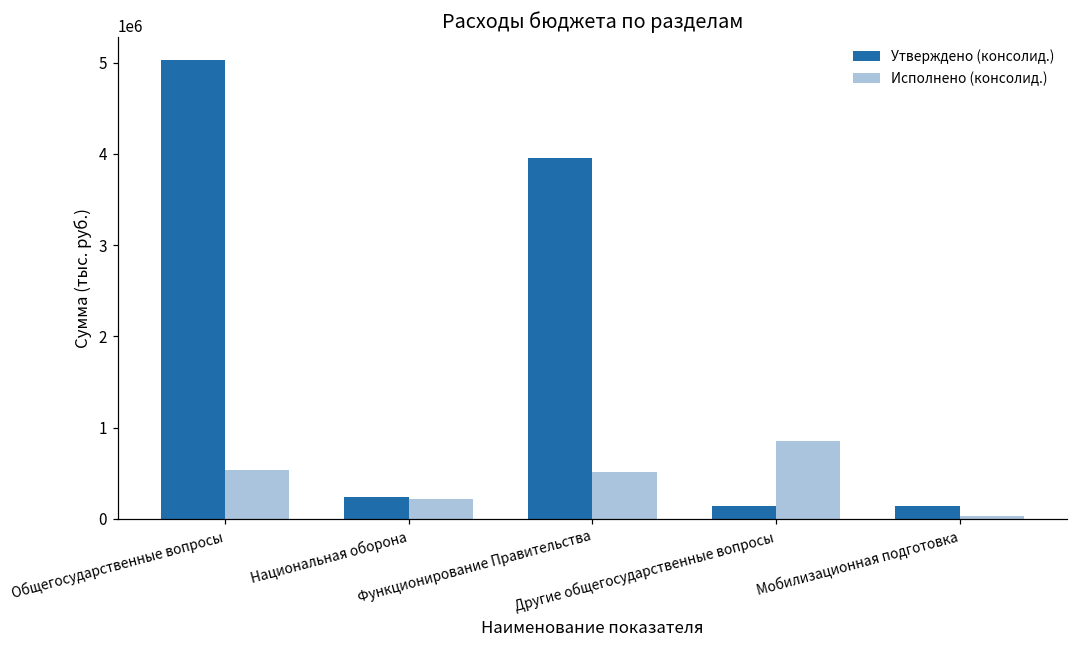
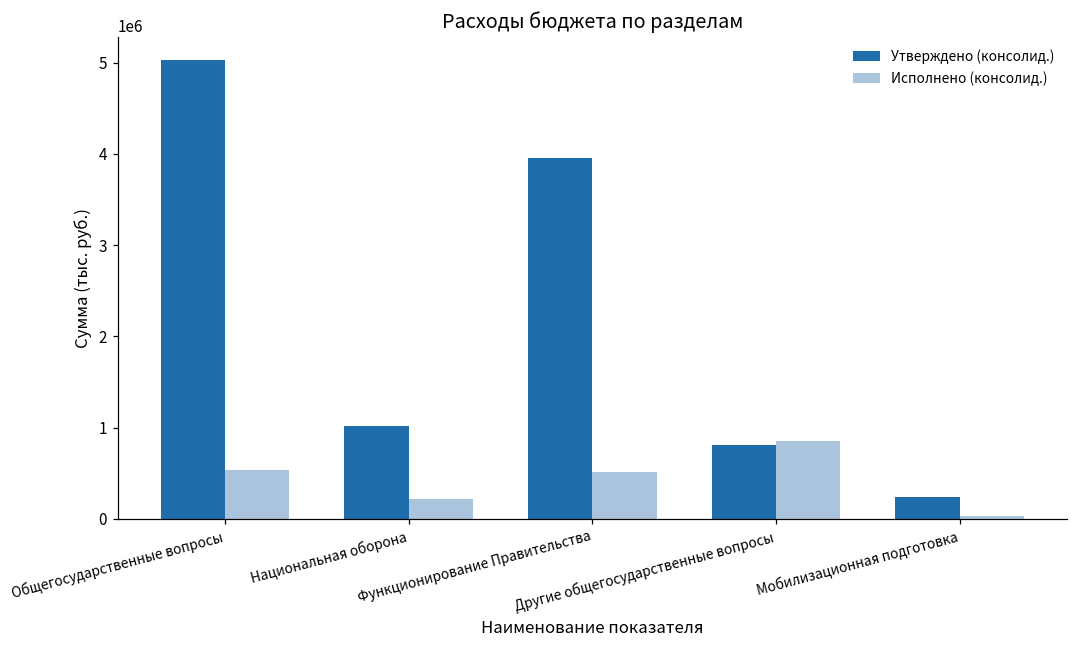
  {
    "Утверждено (консолид.)": {
      "Общегосударственные вопросы": 5000000,
-     "Национальная оборона": 200000,
+     "Национальная оборона": 1000000,
      "Функционирование Правительства": 4000000,
-     "Другие общегосударственные вопросы": 100000,
-     "Мобилизационная подготовка": 100000
+     "Другие общегосударственные вопросы": 800000,
+     "Мобилизационная подготовка": 200000
    },
    "Исполнено (консолид.)": {
      "Общегосударственные вопросы": 500000,
      "Национальная оборона": 200000,
      "Функционирование Правительства": 500000,
      "Другие общегосударственные вопросы": 900000,
      "Мобилизационная подготовка": 0
    }
  }
